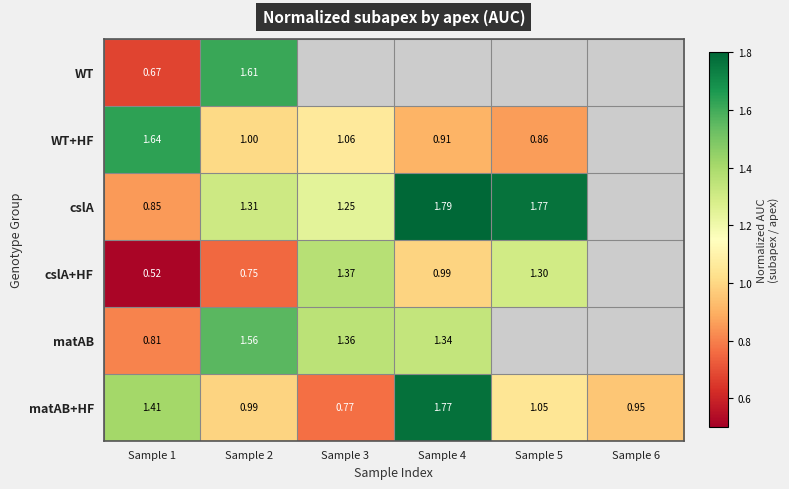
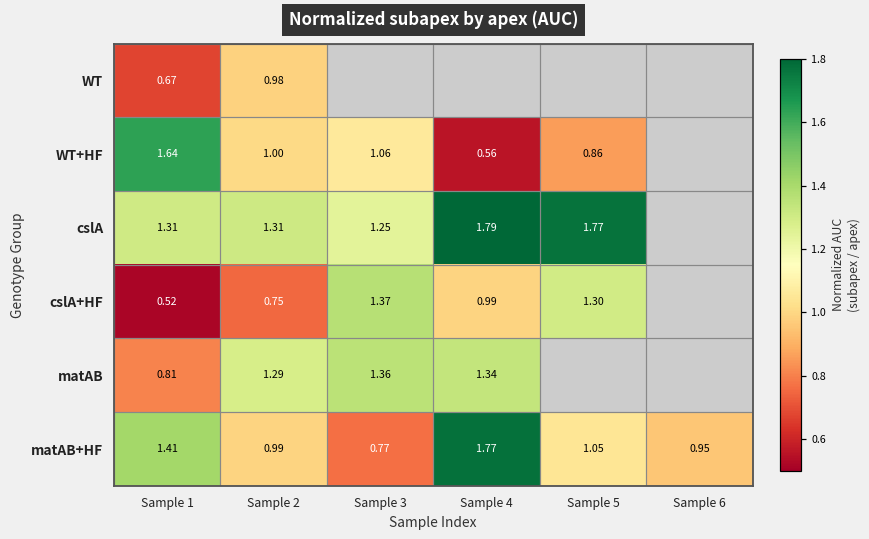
  {
    "WT": {
      "Sample 1": 0.67,
-     "Sample 2": 1.61
+     "Sample 2": 0.98
    },
    "WT+HF": {
      "Sample 1": 1.64,
      "Sample 2": 1.00,
      "Sample 3": 1.06,
-     "Sample 4": 0.91,
+     "Sample 4": 0.56,
      "Sample 5": 0.86
    },
    "cslA": {
-     "Sample 1": 0.85,
+     "Sample 1": 1.31,
      "Sample 2": 1.31,
      "Sample 3": 1.25,
      "Sample 4": 1.79,
      "Sample 5": 1.77
    },
    "cslA+HF": {
      "Sample 1": 0.52,
      "Sample 2": 0.75,
      "Sample 3": 1.37,
      "Sample 4": 0.99,
      "Sample 5": 1.30
    },
    "matAB": {
      "Sample 1": 0.81,
-     "Sample 2": 1.56,
+     "Sample 2": 1.29,
      "Sample 3": 1.36,
      "Sample 4": 1.34
    },
    "matAB+HF": {
      "Sample 1": 1.41,
      "Sample 2": 0.99,
      "Sample 3": 0.77,
      "Sample 4": 1.77,
      "Sample 5": 1.05,
      "Sample 6": 0.95
    }
  }
